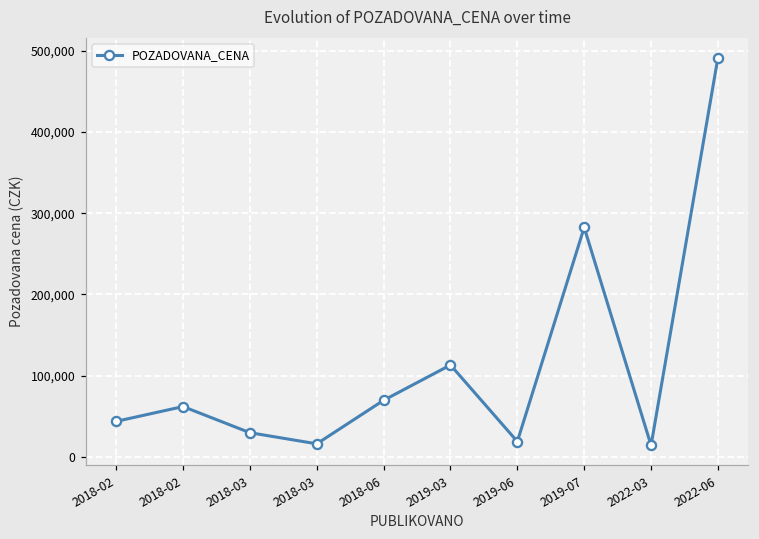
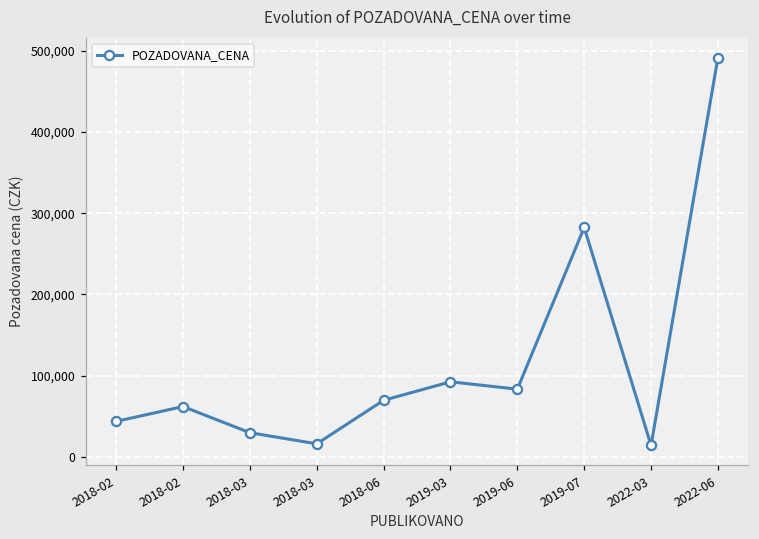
  {
    "2018-06": "70,000",
-   "2019-03": "110,000",
-   "2019-06": "20,000",
+   "2019-03": "90,000",
+   "2019-06": "80,000",
    "2019-07": "280,000",
    "2022-03": "10,000",
    "2022-06": "490,000"
  }
